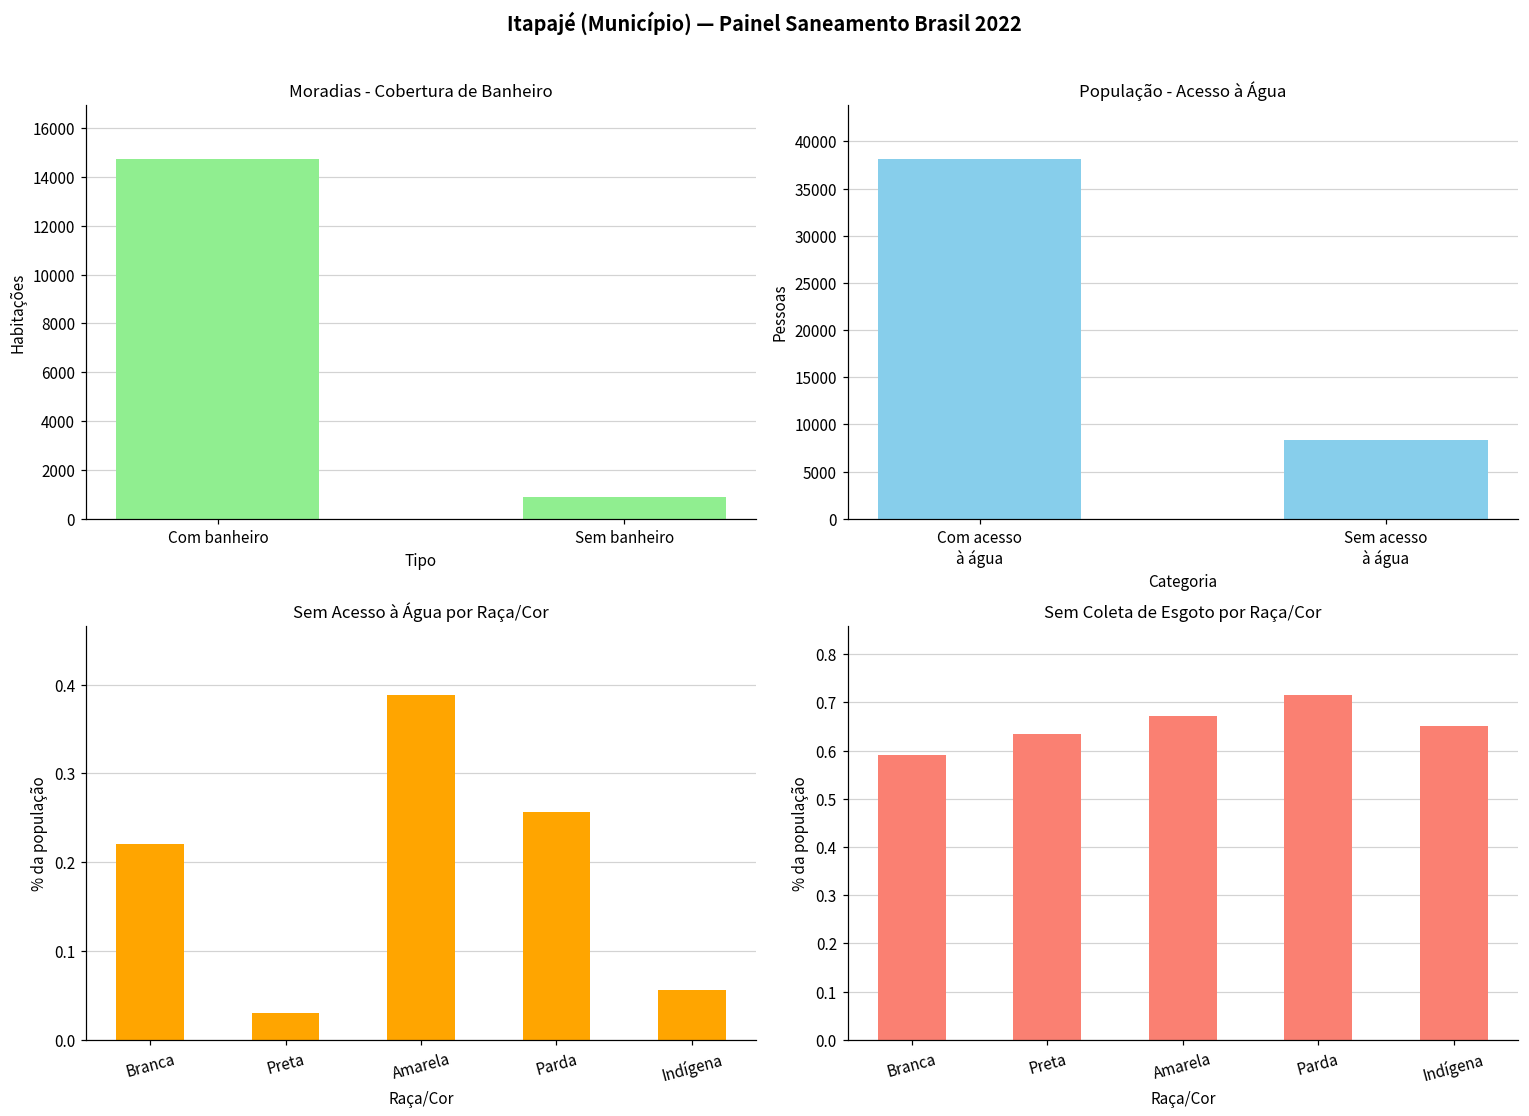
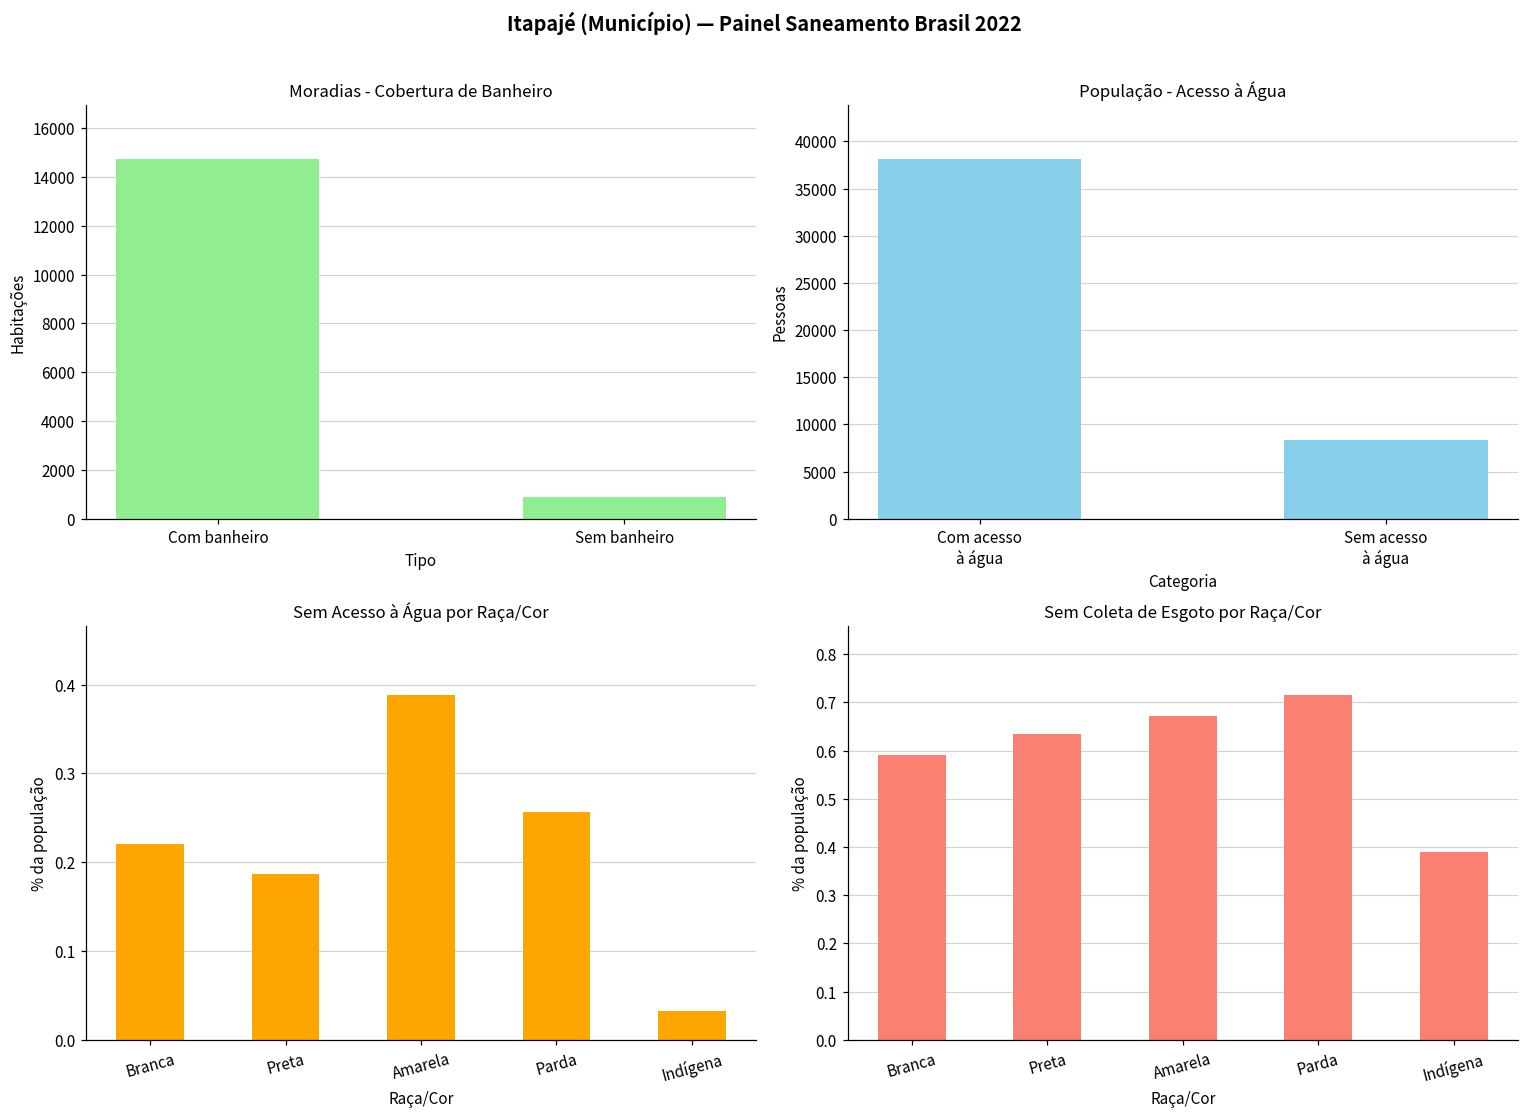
  {
    "Moradias - Cobertura de Banheiro": {
      "Com banheiro": 14700,
      "Sem banheiro": 900
    },
    "População - Acesso à Água": {
      "Com acesso à água": 38000,
      "Sem acesso à água": 8000
    },
    "Sem Acesso à Água por Raça/Cor": {
      "Branca": 0.22,
-     "Preta": 0.03,
+     "Preta": 0.19,
      "Amarela": 0.39,
      "Parda": 0.26,
-     "Indígena": 0.06
+     "Indígena": 0.03
    },
    "Sem Coleta de Esgoto por Raça/Cor": {
      "Branca": 0.59,
      "Preta": 0.64,
      "Amarela": 0.67,
      "Parda": 0.72,
-     "Indígena": 0.65
+     "Indígena": 0.39
    }
  }
